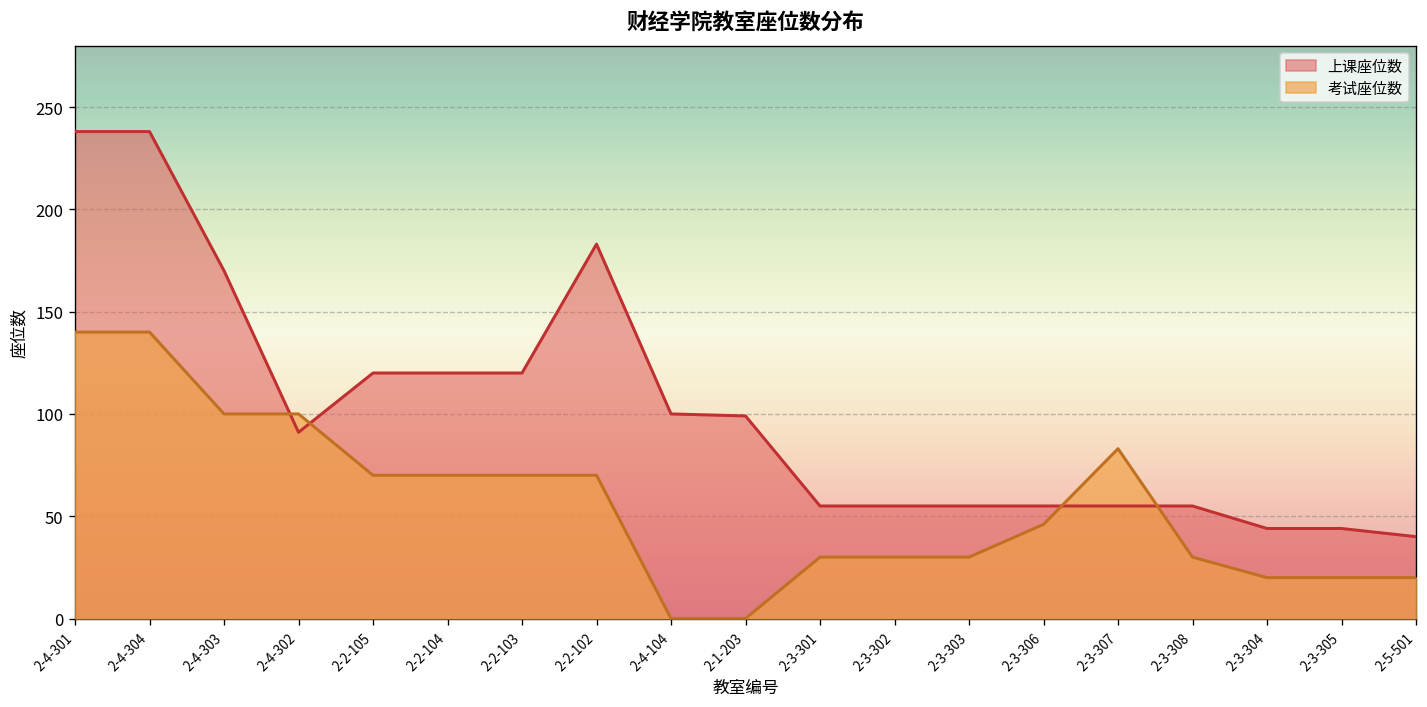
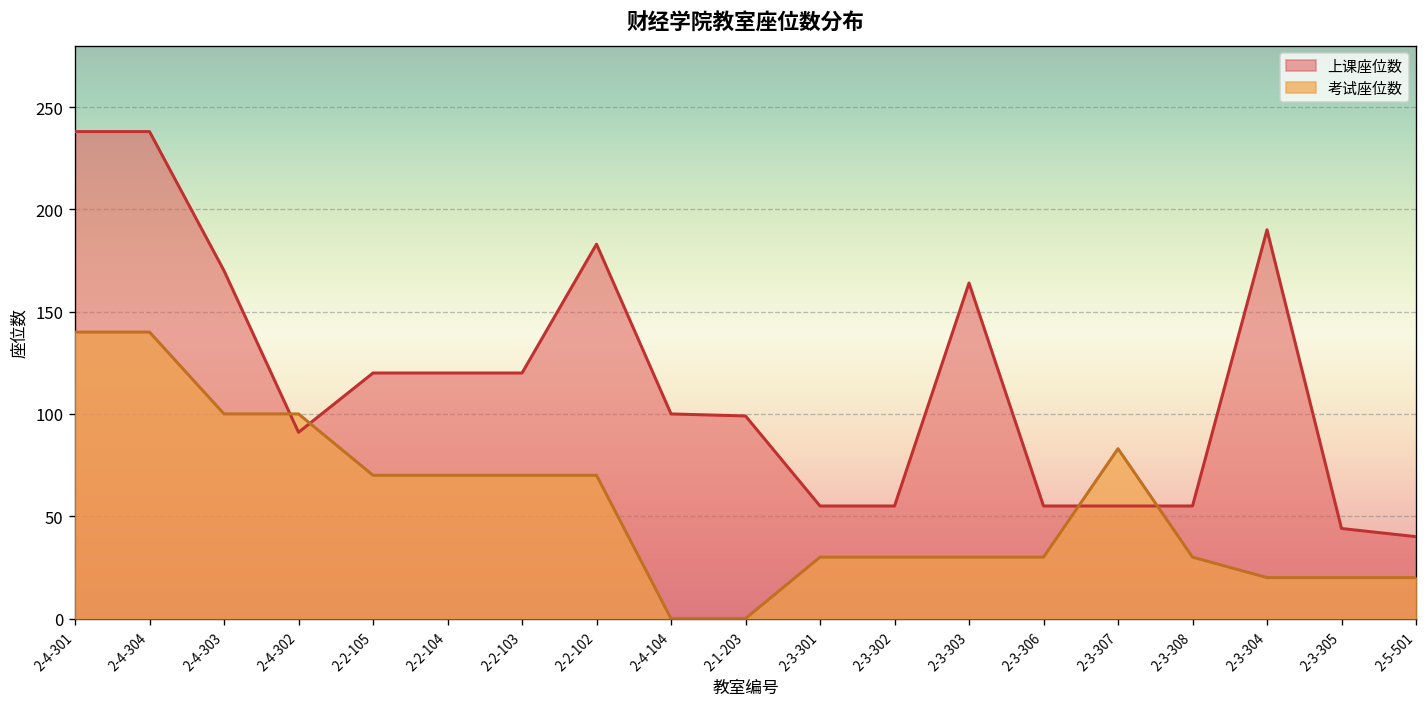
  {
    "上课座位数": {
      "2-4-301": 238,
      "2-4-304": 238,
      "2-4-303": 170,
      "2-4-302": 91,
      "2-2-105": 120,
      "2-2-104": 120,
      "2-2-103": 120,
      "2-2-102": 183,
      "2-4-104": 100,
      "2-1-203": 99,
      "2-3-301": 55,
      "2-3-302": 55,
-     "2-3-303": 55,
+     "2-3-303": 164,
      "2-3-306": 55,
      "2-3-307": 55,
      "2-3-308": 55,
-     "2-3-304": 44,
+     "2-3-304": 190,
      "2-3-305": 44,
      "2-5-501": 40
    },
    "考试座位数": {
      "2-4-301": 140,
      "2-4-304": 140,
      "2-4-303": 100,
      "2-4-302": 100,
      "2-2-105": 70,
      "2-2-104": 70,
      "2-2-103": 70,
      "2-2-102": 70,
      "2-4-104": 0,
      "2-1-203": 0,
      "2-3-301": 30,
      "2-3-302": 30,
      "2-3-303": 30,
-     "2-3-306": 46,
+     "2-3-306": 30,
      "2-3-307": 83,
      "2-3-308": 30,
      "2-3-304": 20,
      "2-3-305": 20,
      "2-5-501": 20
    }
  }
